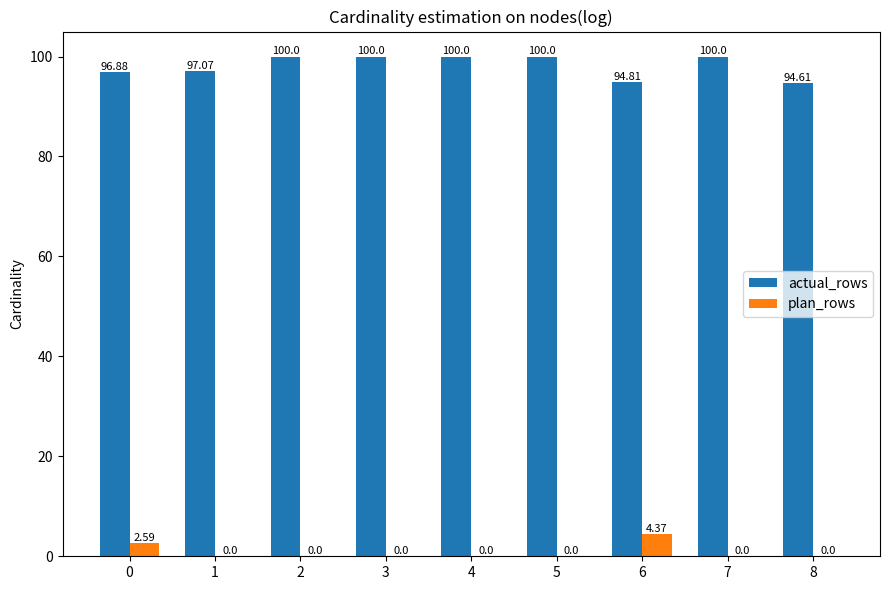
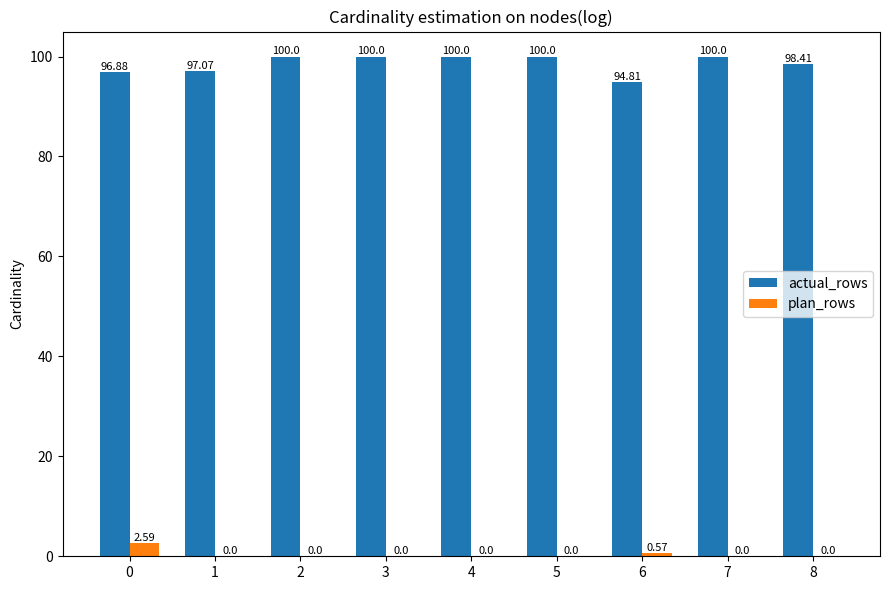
  {
    "actual_rows": {
      "0": 96.88,
      "1": 97.07,
      "2": 100.0,
      "3": 100.0,
      "4": 100.0,
      "5": 100.0,
      "6": 94.81,
      "7": 100.0,
-     "8": 94.61
+     "8": 98.41
    },
    "plan_rows": {
      "0": 2.59,
      "1": 0.0,
      "2": 0.0,
      "3": 0.0,
      "4": 0.0,
      "5": 0.0,
-     "6": 4.37,
+     "6": 0.57,
      "7": 0.0,
      "8": 0.0
    }
  }
